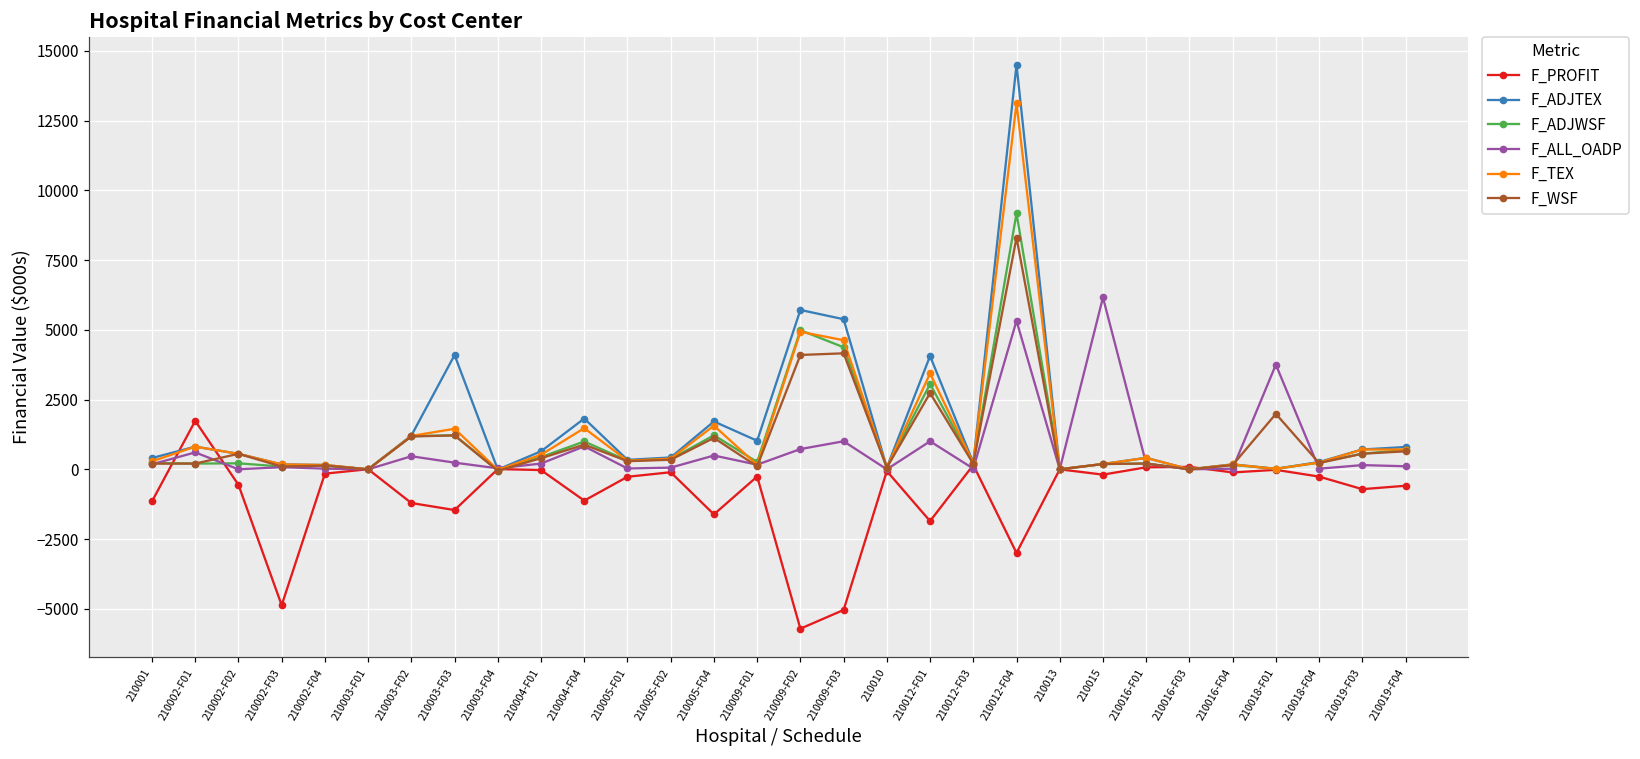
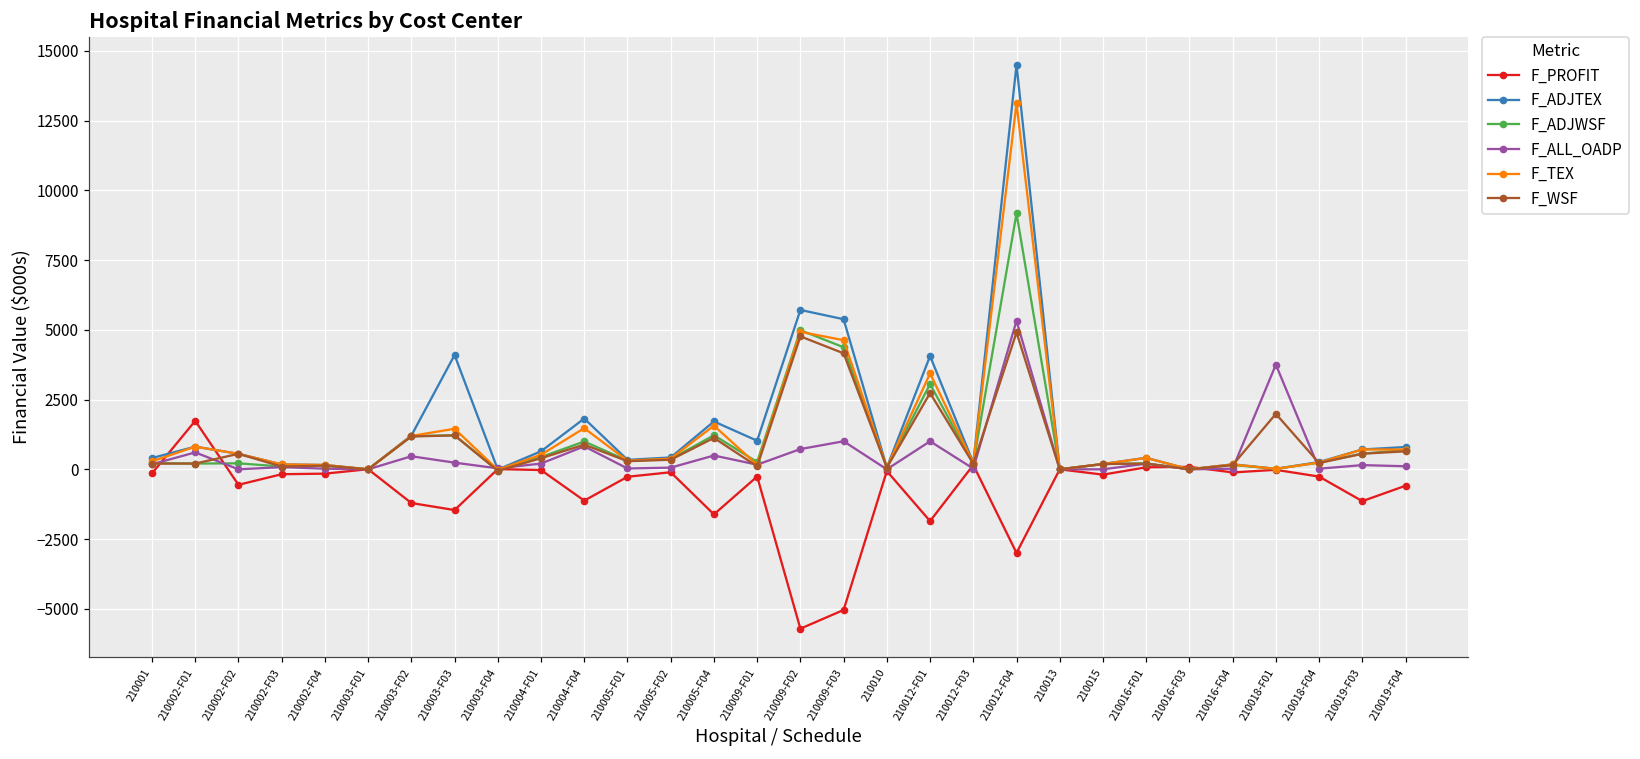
  {
    "F_PROFIT": {
-     "210001": -1100,
+     "210001": -100,
      "210002-F01": 1700,
      "210002-F02": -600,
-     "210002-F03": -4900,
+     "210002-F03": -200,
      "210002-F04": -200,
      "210003-F02": -1200,
      "210003-F03": -1500,
      "210004-F01": 0,
      "210004-F04": -1100,
      "210005-F01": -300,
      "210005-F02": -100,
      "210005-F04": -1600,
      "210009-F01": -300,
      "210009-F02": -5700,
      "210009-F03": -5000,
      "210012-F01": -1900,
      "210012-F04": -3000,
      "210015": -200,
      "210016-F01": 100,
      "210016-F04": -100,
      "210018-F04": -300,
-     "210019-F03": -700,
+     "210019-F03": -1100,
      "210019-F04": -600
    },
    "F_ADJTEX": {
      "210001": 400,
      "210003-F03": 4100,
      "210004-F01": 600,
      "210004-F04": 1800,
      "210005-F04": 1700,
      "210009-F01": 1000,
      "210009-F02": 5700,
      "210009-F03": 5400,
      "210012-F01": 4100,
      "210012-F04": 14500
    },
    "F_ADJWSF": {
      "210002-F02": 200,
      "210004-F04": 1000,
      "210009-F03": 4400,
      "210012-F01": 3100,
      "210012-F04": 9200
    },
    "F_ALL_OADP": {
      "210002-F01": 600,
      "210002-F02": 0,
      "210002-F04": 0,
      "210003-F02": 500,
      "210003-F03": 200,
      "210004-F01": 200,
      "210005-F01": 0,
      "210005-F02": 100,
      "210005-F04": 500,
      "210009-F02": 700,
      "210009-F03": 1000,
      "210012-F01": 1000,
      "210012-F03": 0,
      "210012-F04": 5300,
-     "210015": 6200,
+     "210015": 0,
      "210016-F04": 0,
      "210018-F01": 3800,
      "210018-F04": 0,
      "210019-F03": 200,
      "210019-F04": 100
    },
    "F_TEX": {
      "210003-F03": 1500,
      "210004-F04": 1500,
      "210005-F04": 1600,
      "210009-F03": 4600,
      "210012-F01": 3400,
      "210012-F04": 13100
    },
    "F_WSF": {
-     "210009-F02": 4100,
+     "210009-F02": 4800,
      "210009-F03": 4200,
      "210012-F01": 2700,
-     "210012-F04": 8300,
+     "210012-F04": 4900,
      "210018-F01": 2000
    }
  }
